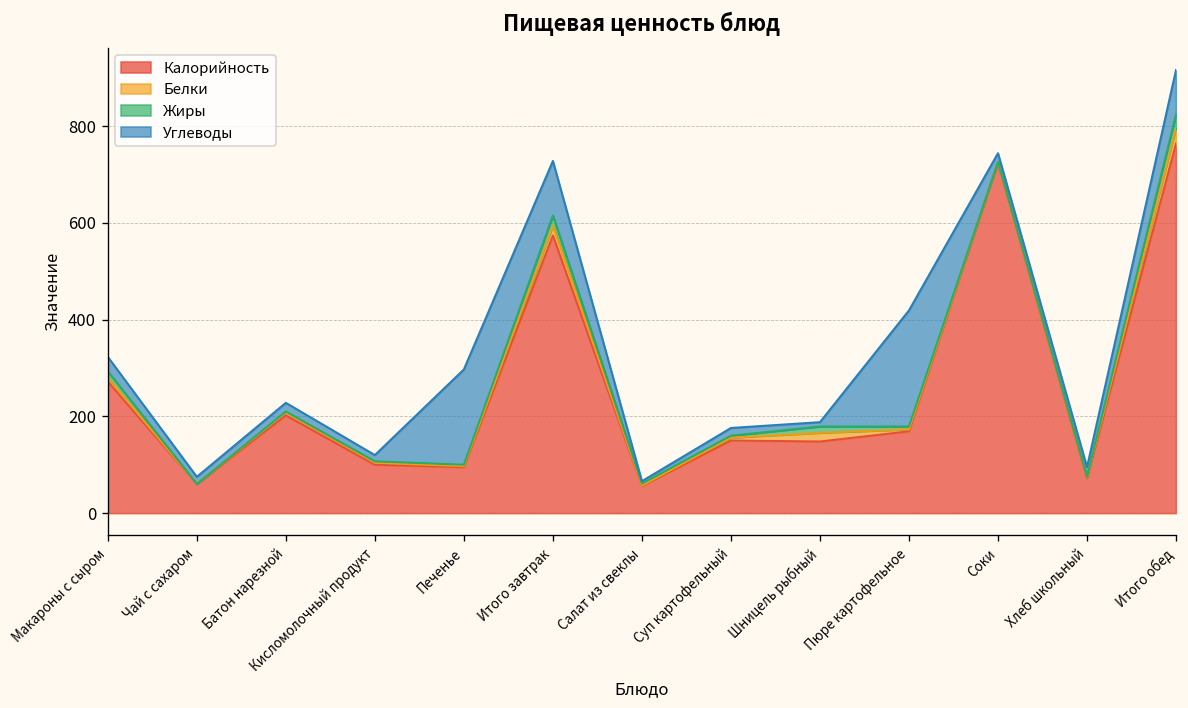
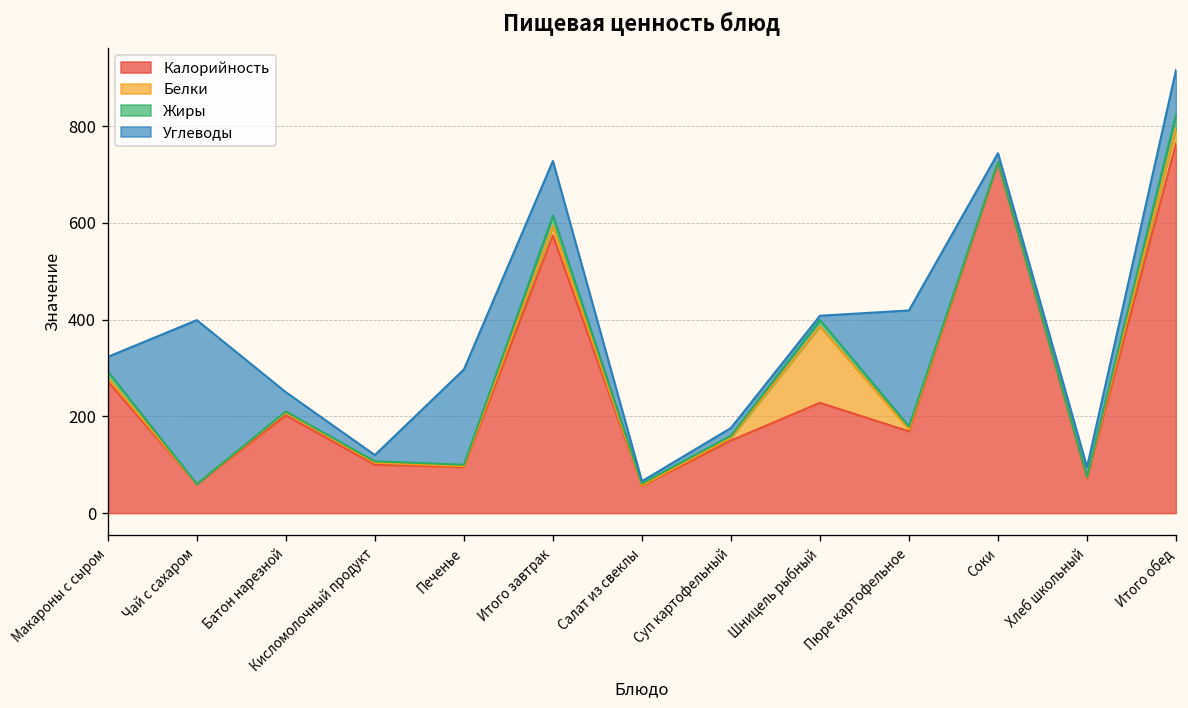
  {
    "Калорийность": {
      "Макароны с сыром": 270,
      "Итого завтрак": 570,
-     "Шницель рыбный": 150,
+     "Шницель рыбный": 230,
      "Итого обед": 760
    },
    "Белки": {
      "Макароны с сыром": 10,
      "Итого завтрак": 20,
-     "Шницель рыбный": 20,
+     "Шницель рыбный": 160,
      "Итого обед": 30
    },
    "Жиры": {
      "Макароны с сыром": 10,
      "Итого завтрак": 20,
      "Шницель рыбный": 10,
      "Итого обед": 30
    },
    "Углеводы": {
      "Макароны с сыром": 30,
-     "Чай с сахаром": 20,
-     "Батон нарезной": 20,
+     "Чай с сахаром": 340,
+     "Батон нарезной": 40,
      "Кисломолочный продукт": 10,
      "Печенье": 200,
      "Итого завтрак": 110,
      "Суп картофельный": 20,
      "Шницель рыбный": 10,
      "Пюре картофельное": 240,
      "Соки": 20,
      "Хлеб школьный": 20,
      "Итого обед": 90
    }
  }
